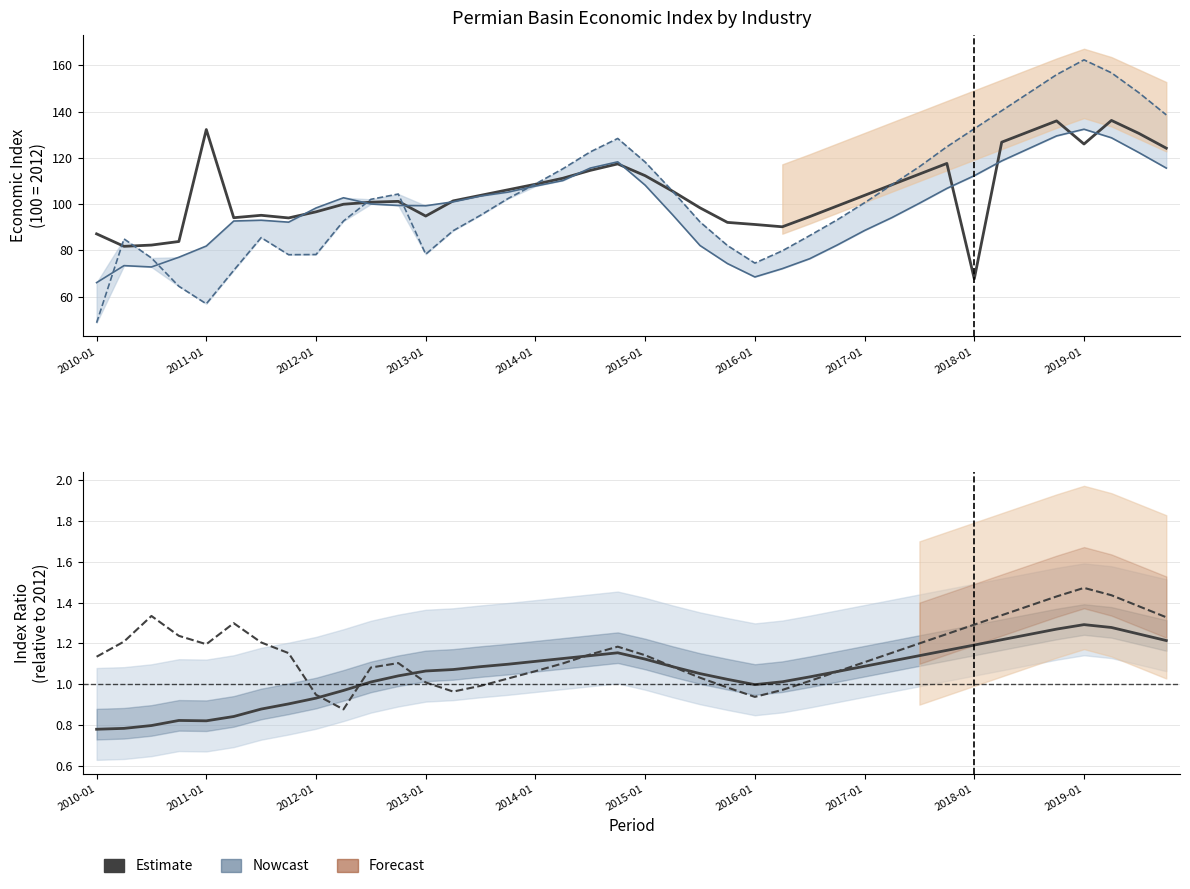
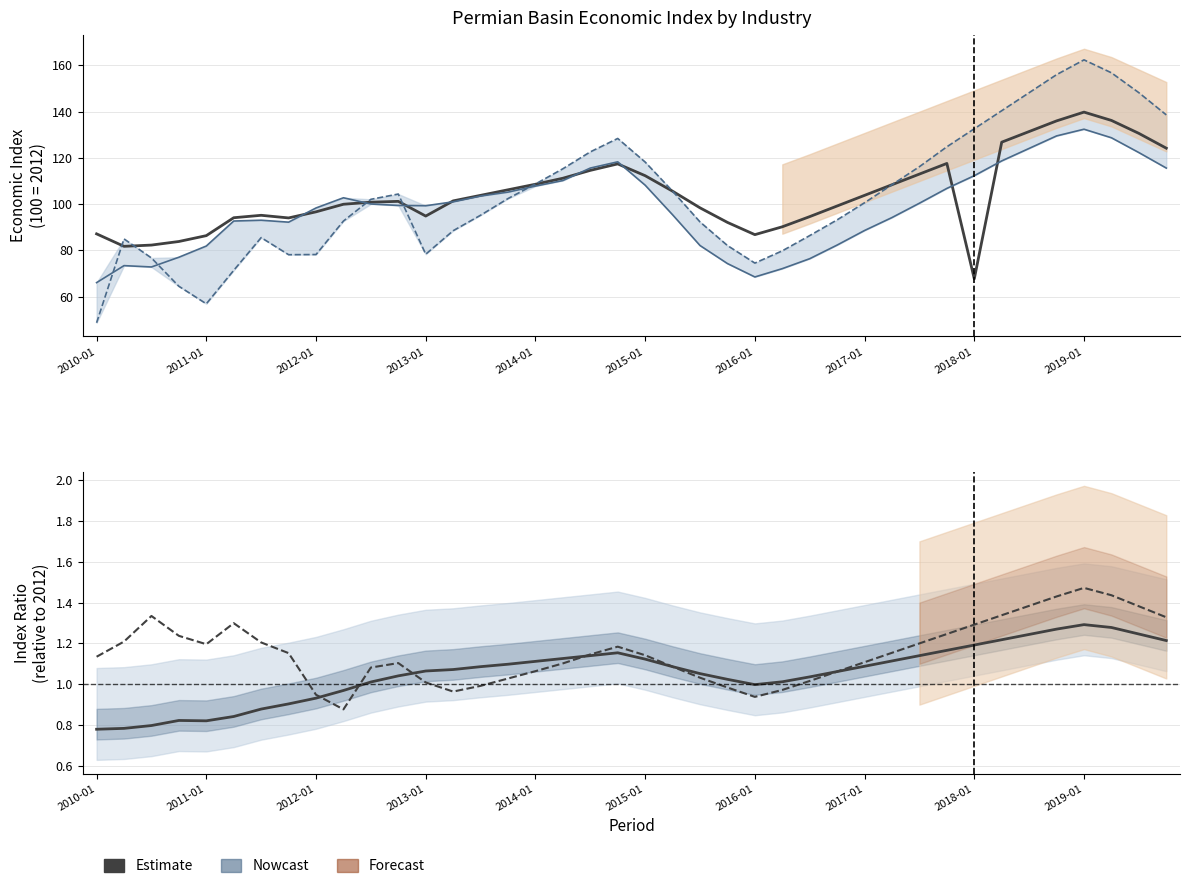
  {
    "Permian Basin Economic Index by Industry": {
      "Estimate": {
        "2010-01": 87,
-       "2011-01": 132,
+       "2011-01": 86,
        "2012-01": 97,
        "2013-01": 95,
        "2015-01": 112,
-       "2016-01": 91,
+       "2016-01": 87,
        "2017-01": 104,
        "2018-01": 68,
-       "2019-01": 126
+       "2019-01": 140
      }
    }
  }
